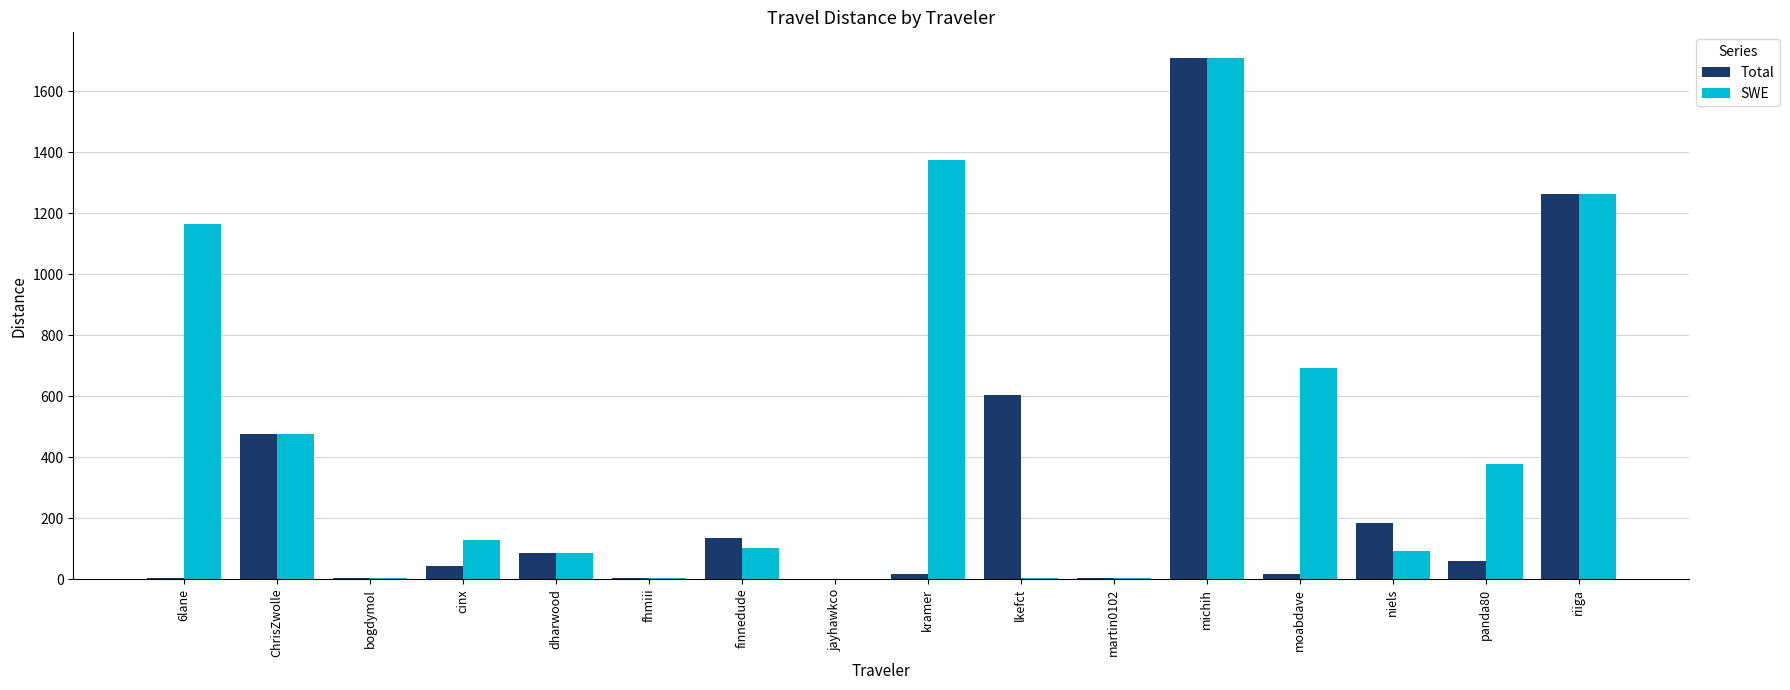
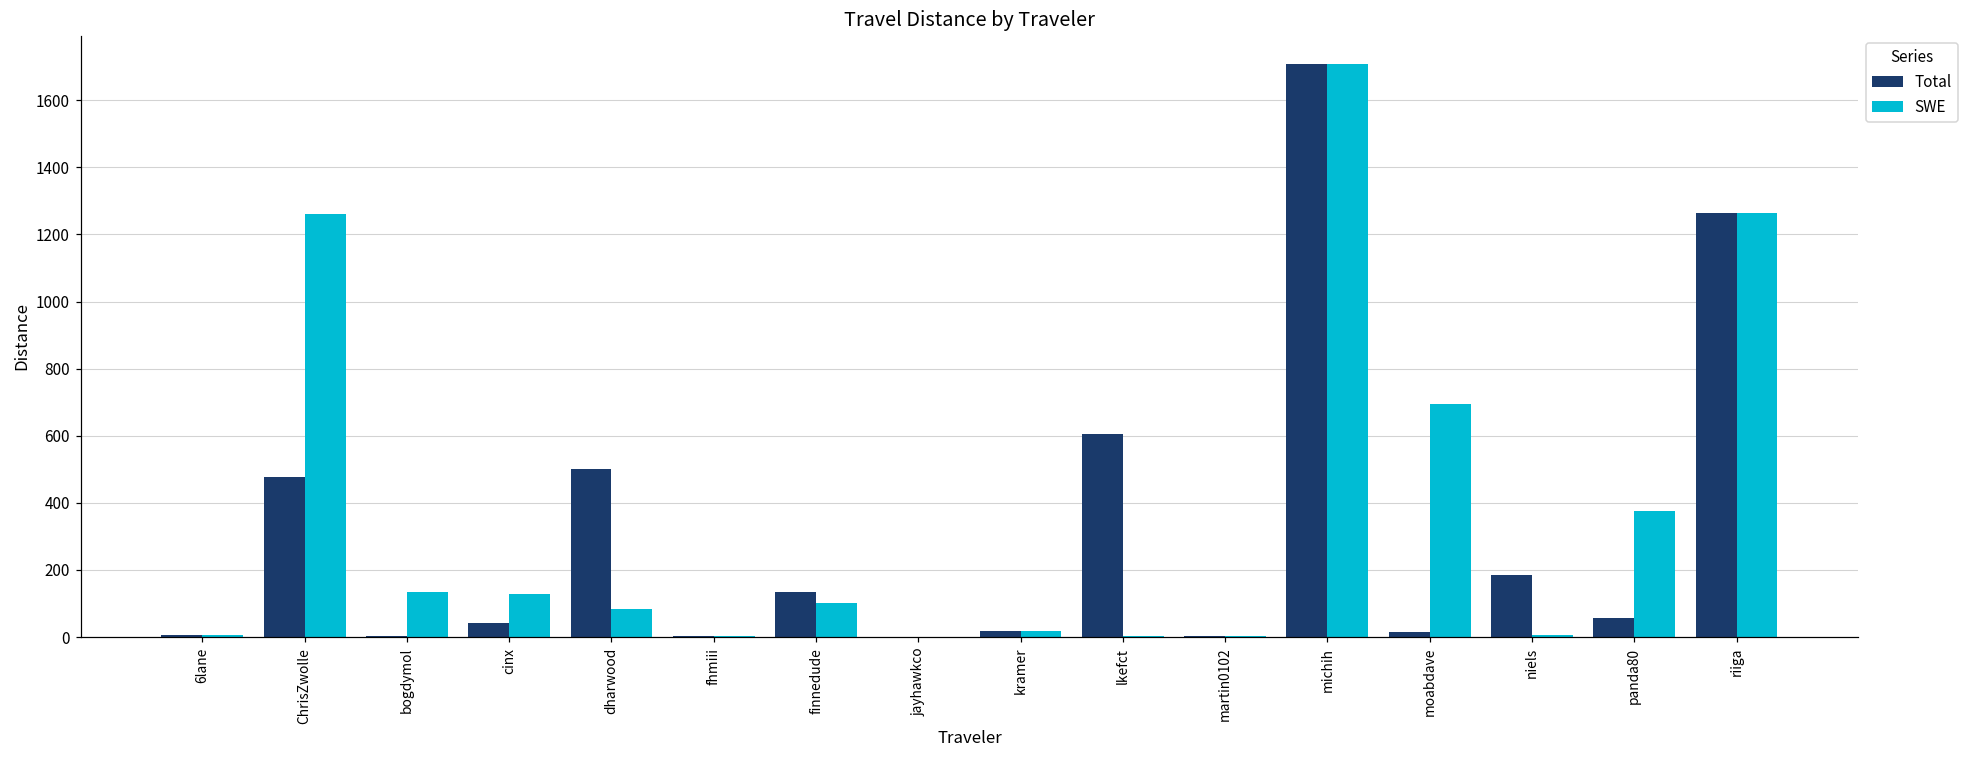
  {
    "Total": {
      "ChrisZwolle": 480,
      "cinx": 40,
-     "dharwood": 80,
+     "dharwood": 500,
      "finnedude": 140,
      "kramer": 20,
      "lkefct": 600,
      "michih": 1710,
      "moabdave": 20,
      "niels": 180,
      "panda80": 60,
      "riiga": 1260
    },
    "SWE": {
-     "6lane": 1170,
-     "ChrisZwolle": 480,
-     "bogdymol": 0,
+     "6lane": 0,
+     "ChrisZwolle": 1260,
+     "bogdymol": 130,
      "cinx": 130,
      "dharwood": 80,
      "finnedude": 100,
-     "kramer": 1370,
+     "kramer": 20,
      "michih": 1710,
      "moabdave": 690,
-     "niels": 90,
+     "niels": 0,
      "panda80": 380,
      "riiga": 1260
    }
  }
